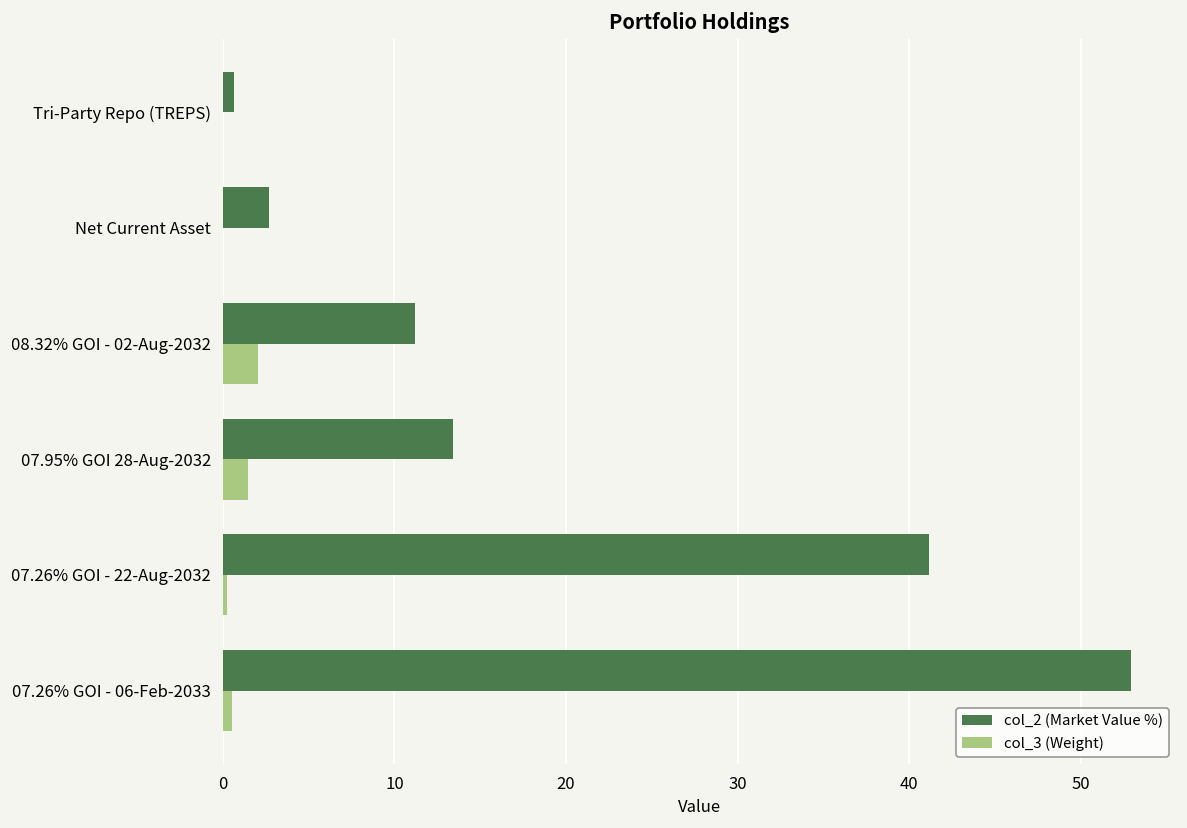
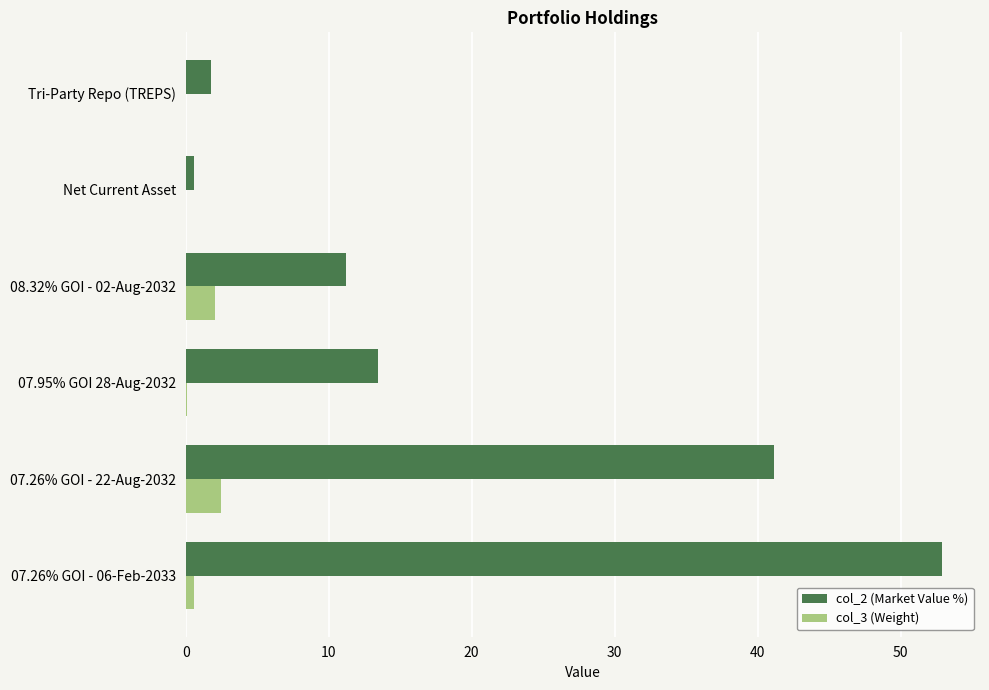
  {
    "col_2 (Market Value %)": {
-     "Tri-Party Repo (TREPS)": 0.6,
-     "Net Current Asset": 2.7,
+     "Tri-Party Repo (TREPS)": 1.8,
+     "Net Current Asset": 0.5,
      "08.32% GOI - 02-Aug-2032": 11.2,
      "07.95% GOI 28-Aug-2032": 13.4,
      "07.26% GOI - 22-Aug-2032": 41.1,
      "07.26% GOI - 06-Feb-2033": 52.9
    },
    "col_3 (Weight)": {
      "Tri-Party Repo (TREPS)": 0.0,
      "Net Current Asset": 0.0,
      "08.32% GOI - 02-Aug-2032": 2.0,
-     "07.95% GOI 28-Aug-2032": 1.5,
-     "07.26% GOI - 22-Aug-2032": 0.3,
+     "07.95% GOI 28-Aug-2032": 0.1,
+     "07.26% GOI - 22-Aug-2032": 2.5,
      "07.26% GOI - 06-Feb-2033": 0.5
    }
  }
